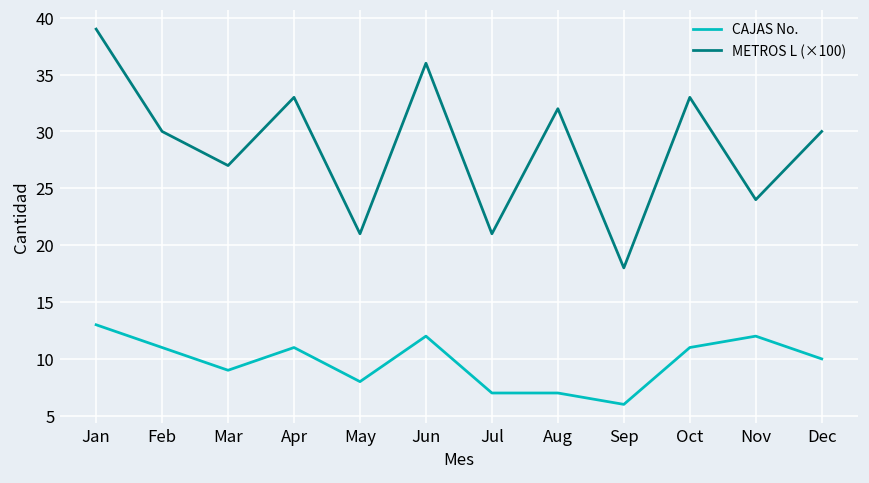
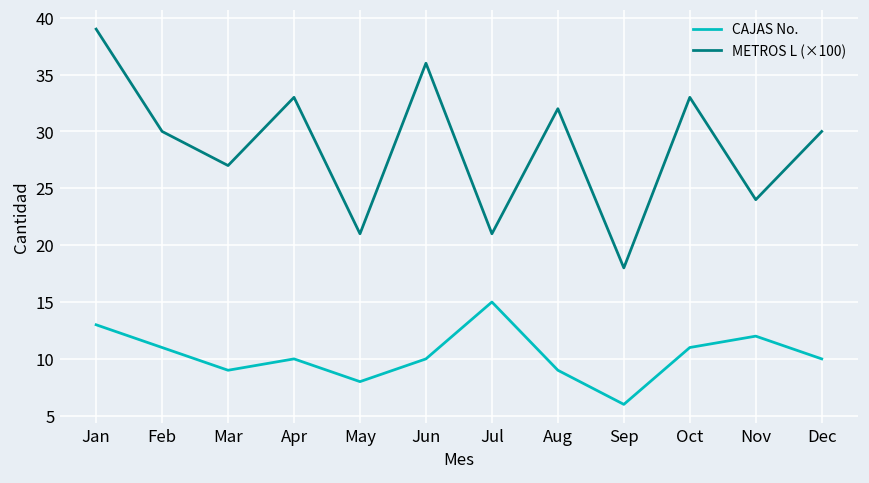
  {
    "CAJAS No.": {
      "Jan": 13,
      "Feb": 11,
      "Mar": 9,
-     "Apr": 11,
+     "Apr": 10,
      "May": 8,
-     "Jun": 12,
-     "Jul": 7,
-     "Aug": 7,
+     "Jun": 10,
+     "Jul": 15,
+     "Aug": 9,
      "Sep": 6,
      "Oct": 11,
      "Nov": 12,
      "Dec": 10
    },
    "METROS L (×100)": {
      "Jan": 39,
      "Feb": 30,
      "Mar": 27,
      "Apr": 33,
      "May": 21,
      "Jun": 36,
      "Jul": 21,
      "Aug": 32,
      "Sep": 18,
      "Oct": 33,
      "Nov": 24,
      "Dec": 30
    }
  }
